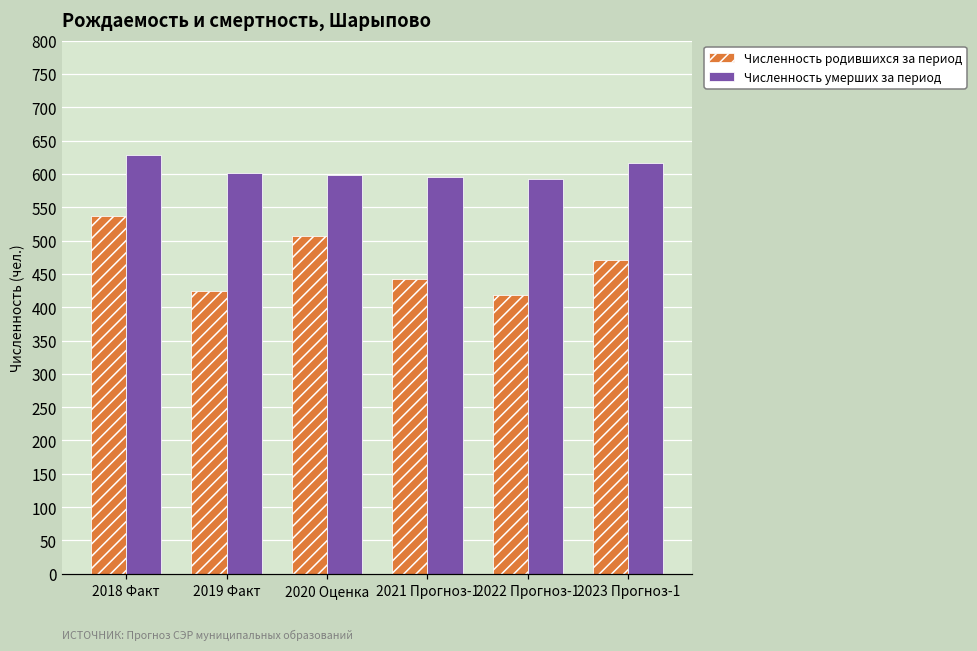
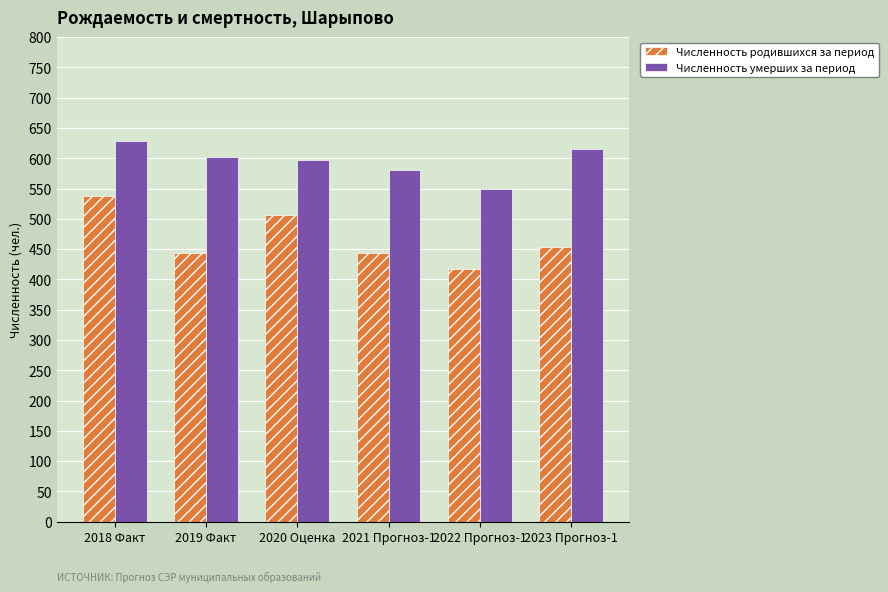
  {
    "Численность родившихся за период": {
      "2018 Факт": 540,
-     "2019 Факт": 420,
+     "2019 Факт": 440,
      "2020 Оценка": 510,
      "2021 Прогноз-1": 440,
      "2022 Прогноз-1": 420,
-     "2023 Прогноз-1": 470
+     "2023 Прогноз-1": 450
    },
    "Численность умерших за период": {
      "2018 Факт": 630,
      "2019 Факт": 600,
      "2020 Оценка": 600,
-     "2021 Прогноз-1": 600,
-     "2022 Прогноз-1": 590,
+     "2021 Прогноз-1": 580,
+     "2022 Прогноз-1": 550,
      "2023 Прогноз-1": 620
    }
  }
